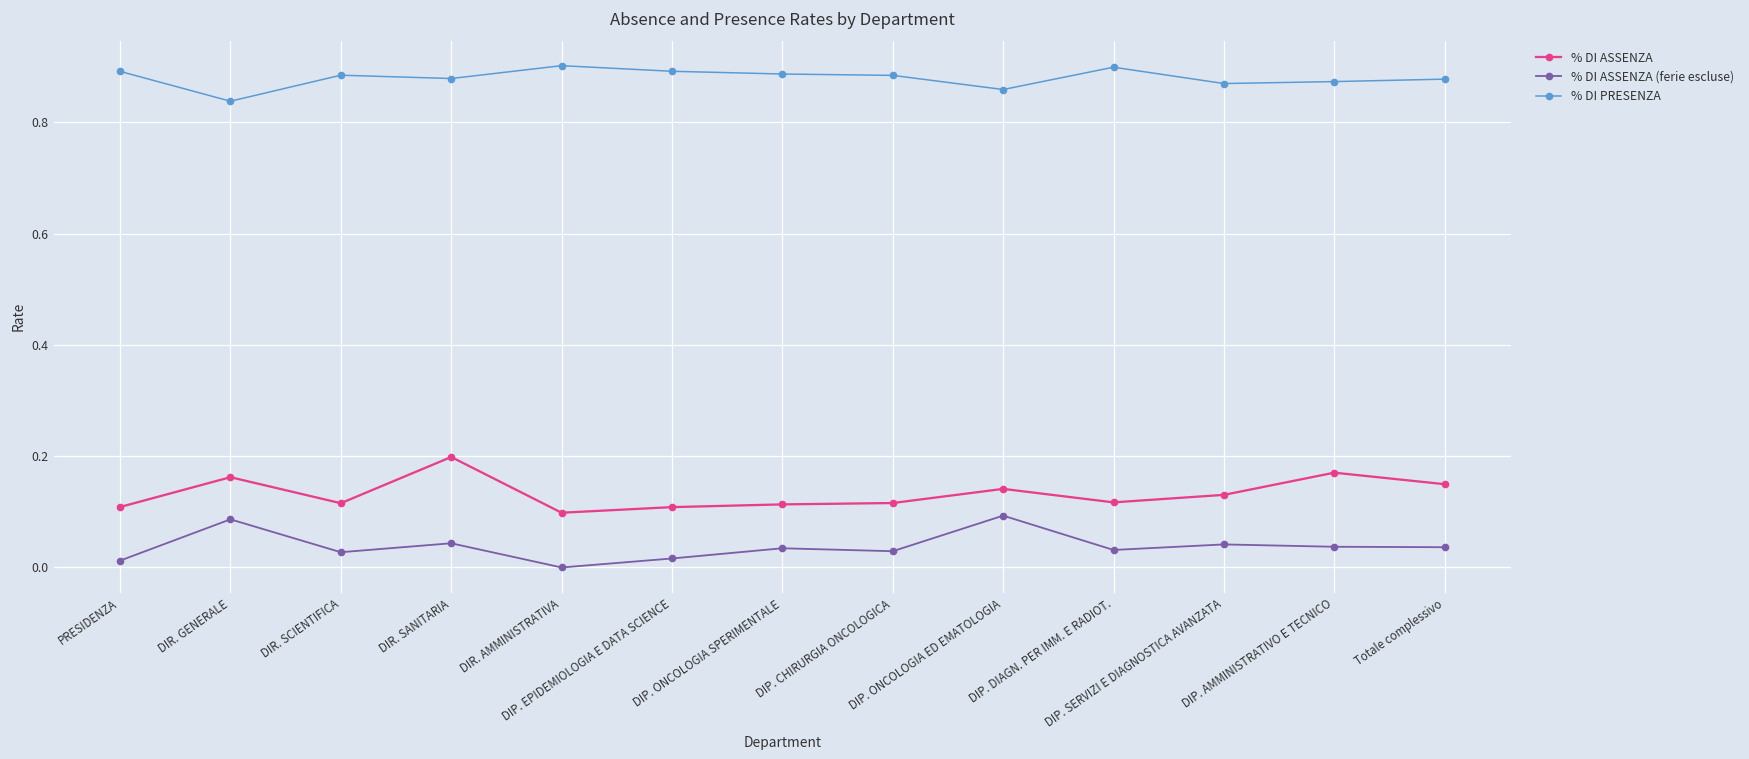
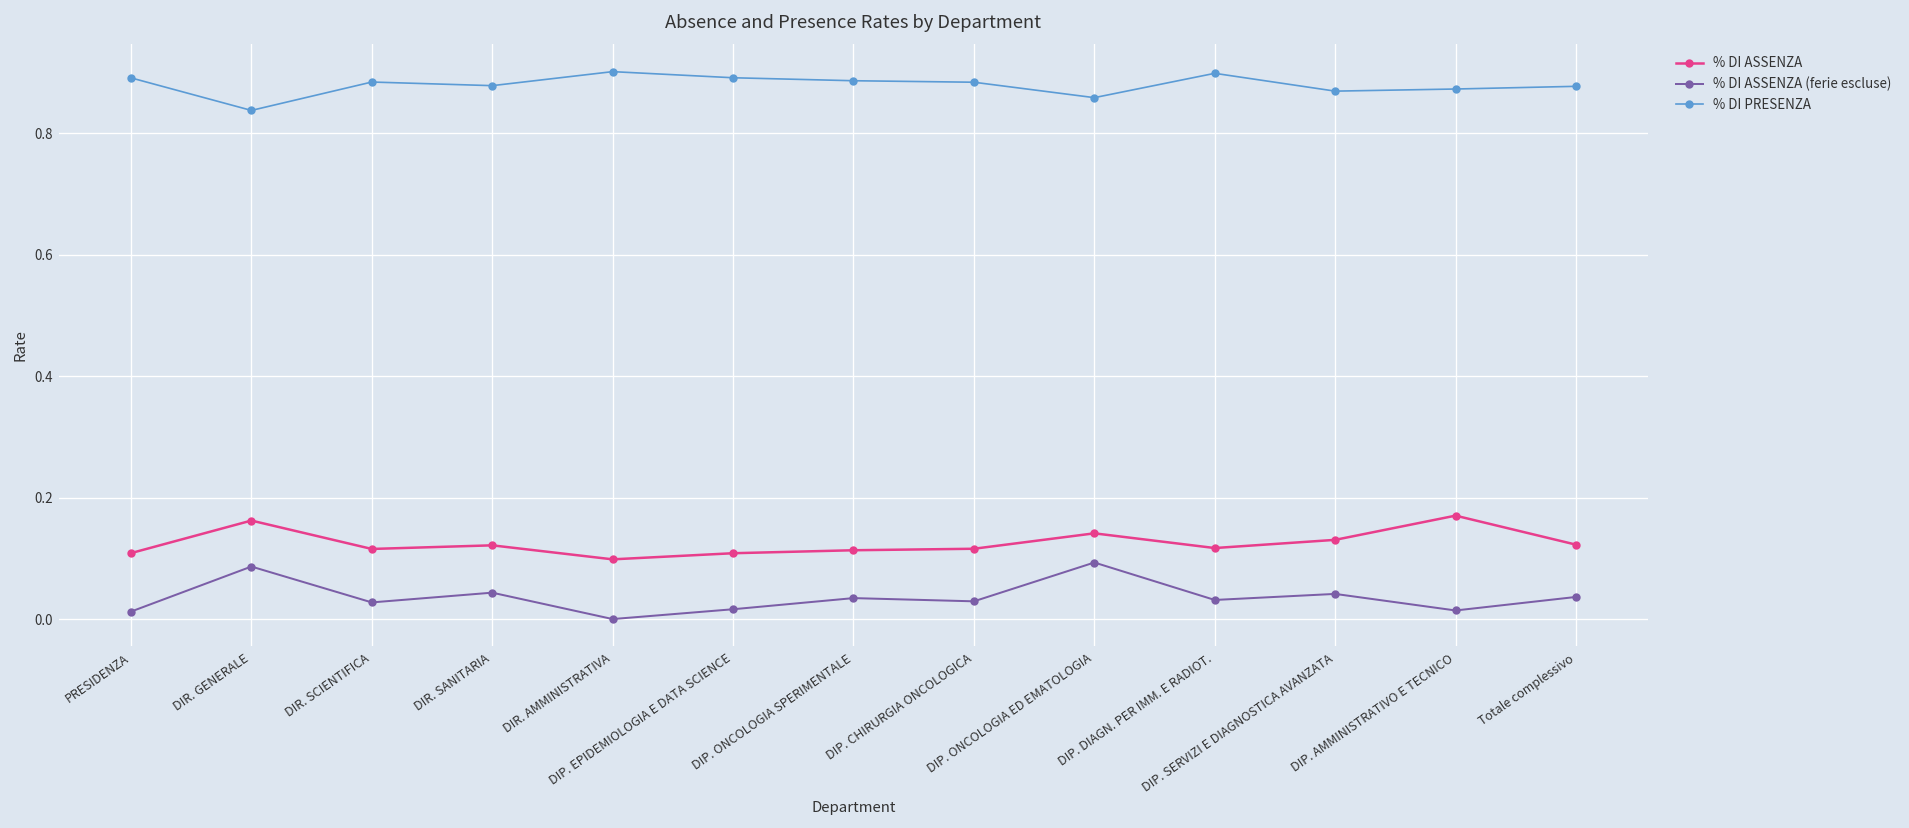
  {
    "% DI ASSENZA": {
      "PRESIDENZA": 0.11,
      "DIR. GENERALE": 0.16,
      "DIR. SCIENTIFICA": 0.12,
-     "DIR. SANITARIA": 0.20,
+     "DIR. SANITARIA": 0.12,
      "DIR. AMMINISTRATIVA": 0.10,
      "DIP. EPIDEMIOLOGIA E DATA SCIENCE": 0.11,
      "DIP. ONCOLOGIA SPERIMENTALE": 0.11,
      "DIP. CHIRURGIA ONCOLOGICA": 0.12,
      "DIP. ONCOLOGIA ED EMATOLOGIA": 0.14,
      "DIP. DIAGN. PER IMM. E RADIOT.": 0.12,
      "DIP. SERVIZI E DIAGNOSTICA AVANZATA": 0.13,
      "DIP. AMMINISTRATIVO E TECNICO": 0.17,
-     "Totale complessivo": 0.15
+     "Totale complessivo": 0.12
    },
    "% DI ASSENZA (ferie escluse)": {
      "PRESIDENZA": 0.01,
      "DIR. GENERALE": 0.09,
      "DIR. SCIENTIFICA": 0.03,
      "DIR. SANITARIA": 0.04,
      "DIR. AMMINISTRATIVA": 0.00,
      "DIP. EPIDEMIOLOGIA E DATA SCIENCE": 0.02,
      "DIP. ONCOLOGIA SPERIMENTALE": 0.03,
      "DIP. CHIRURGIA ONCOLOGICA": 0.03,
      "DIP. ONCOLOGIA ED EMATOLOGIA": 0.09,
      "DIP. DIAGN. PER IMM. E RADIOT.": 0.03,
      "DIP. SERVIZI E DIAGNOSTICA AVANZATA": 0.04,
-     "DIP. AMMINISTRATIVO E TECNICO": 0.04,
+     "DIP. AMMINISTRATIVO E TECNICO": 0.01,
      "Totale complessivo": 0.04
    },
    "% DI PRESENZA": {
      "PRESIDENZA": 0.89,
      "DIR. GENERALE": 0.84,
      "DIR. SCIENTIFICA": 0.88,
      "DIR. SANITARIA": 0.88,
      "DIR. AMMINISTRATIVA": 0.90,
      "DIP. EPIDEMIOLOGIA E DATA SCIENCE": 0.89,
      "DIP. ONCOLOGIA SPERIMENTALE": 0.89,
      "DIP. CHIRURGIA ONCOLOGICA": 0.88,
      "DIP. ONCOLOGIA ED EMATOLOGIA": 0.86,
      "DIP. DIAGN. PER IMM. E RADIOT.": 0.90,
      "DIP. SERVIZI E DIAGNOSTICA AVANZATA": 0.87,
      "DIP. AMMINISTRATIVO E TECNICO": 0.87,
      "Totale complessivo": 0.88
    }
  }
